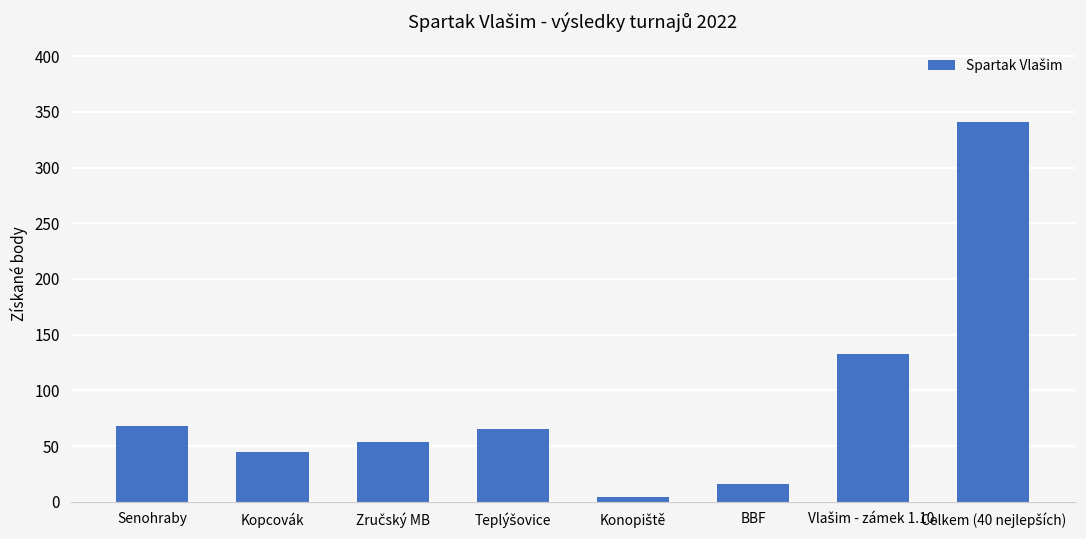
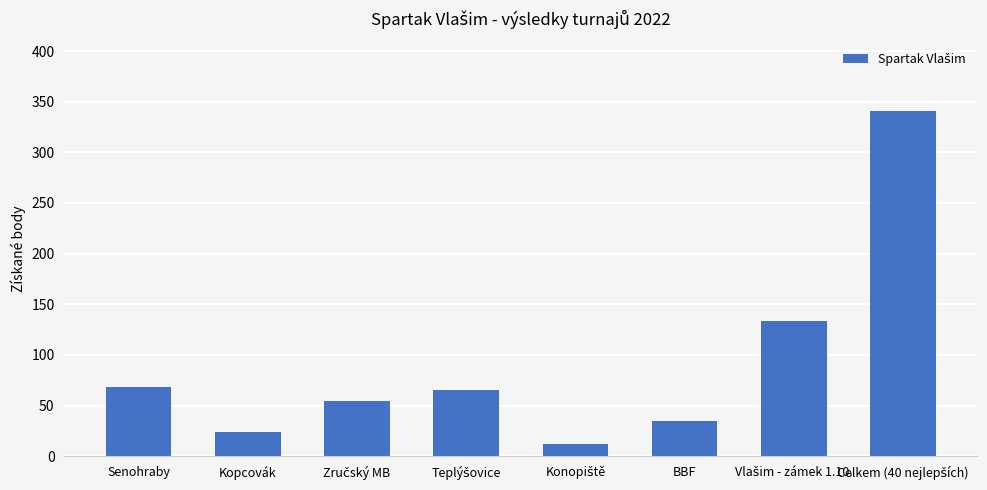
  {
    "Senohraby": 68,
-   "Kopcovák": 45,
+   "Kopcovák": 24,
    "Zručský MB": 54,
    "Teplýšovice": 65,
-   "Konopiště": 4,
-   "BBF": 16,
+   "Konopiště": 12,
+   "BBF": 35,
    "Vlašim - zámek 1.10.": 133,
    "Celkem (40 nejlepších)": 341
  }
